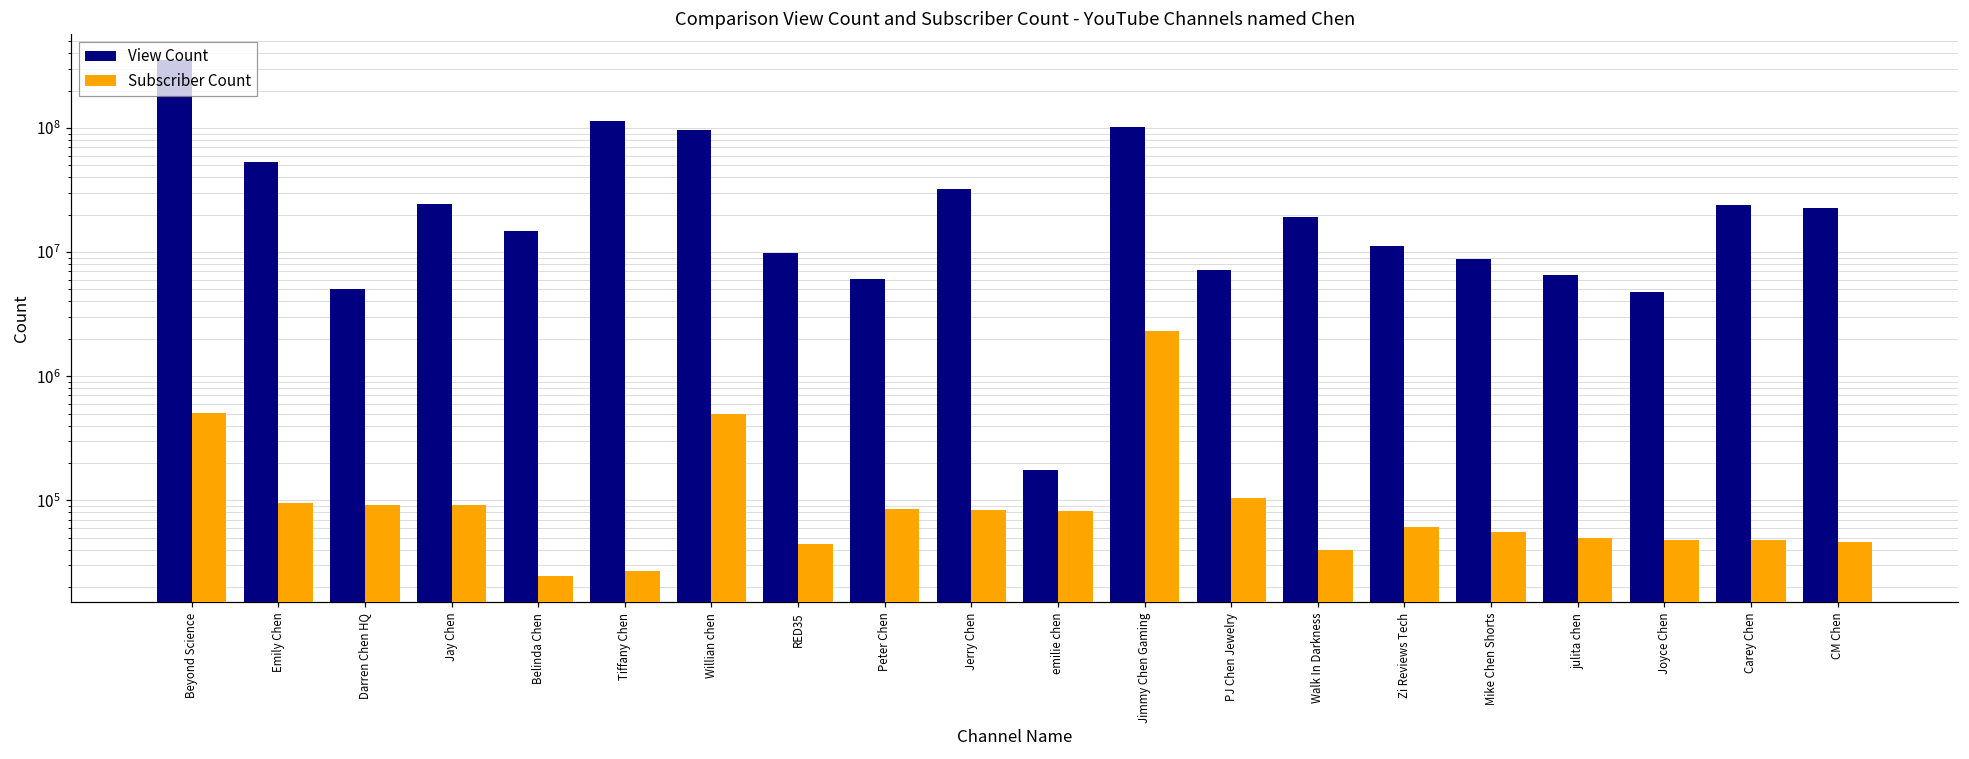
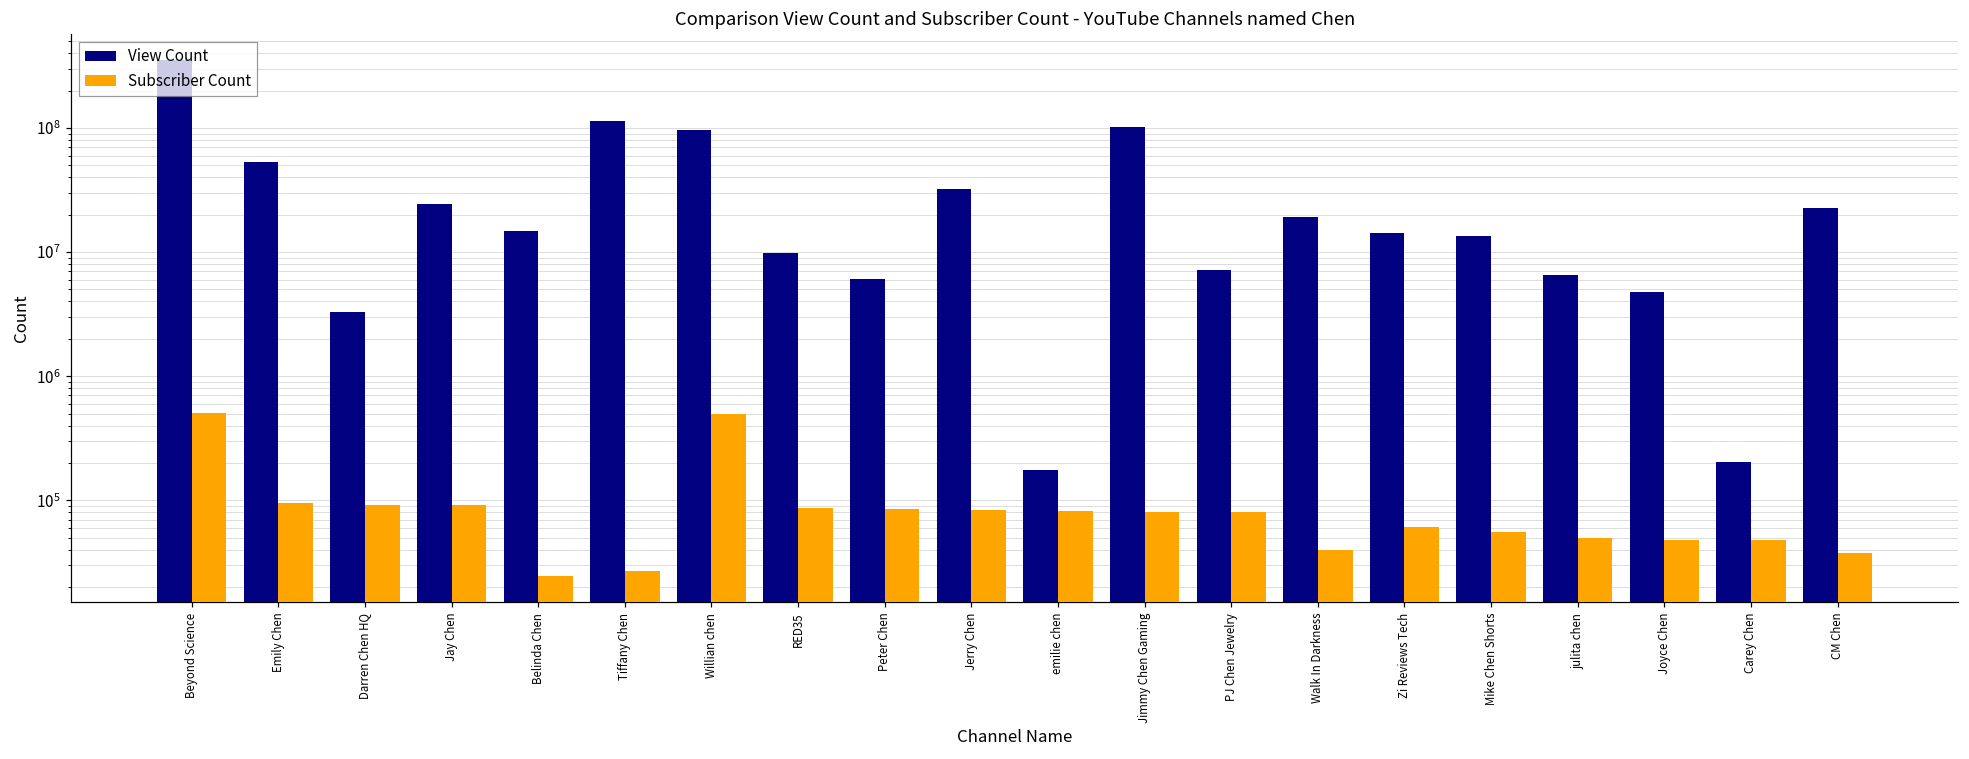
  {
    "View Count": {
      "Emily Chen": 50000000,
-     "Darren Chen HQ": 5000000,
+     "Darren Chen HQ": 3300000,
      "Jay Chen": 24000000,
      "Belinda Chen": 15000000,
      "Tiffany Chen": 110000000,
      "Willian chen": 100000000,
      "RED35": 10000000,
      "Peter Chen": 6000000,
      "Jerry Chen": 32000000,
      "emilie chen": 170000,
      "Jimmy Chen Gaming": 100000000,
      "PJ Chen Jewelry": 7000000,
      "Walk In Darkness": 19000000,
-     "Zi Reviews Tech": 11000000,
-     "Mike Chen Shorts": 9000000,
+     "Zi Reviews Tech": 14000000,
+     "Mike Chen Shorts": 13000000,
      "julita chen": 7000000,
      "Joyce Chen": 4700000,
-     "Carey Chen": 24000000,
+     "Carey Chen": 200000,
      "CM Chen": 23000000
    },
    "Subscriber Count": {
      "Beyond Science": 500000,
      "Emily Chen": 90000,
      "Darren Chen HQ": 90000,
      "Jay Chen": 90000,
      "Belinda Chen": 24000,
      "Tiffany Chen": 27000,
      "Willian chen": 500000,
-     "RED35": 45000,
+     "RED35": 90000,
      "Peter Chen": 80000,
      "Jerry Chen": 80000,
      "emilie chen": 80000,
-     "Jimmy Chen Gaming": 2300000,
-     "PJ Chen Jewelry": 110000,
+     "Jimmy Chen Gaming": 80000,
+     "PJ Chen Jewelry": 80000,
      "Walk In Darkness": 40000,
      "Zi Reviews Tech": 60000,
      "Mike Chen Shorts": 60000,
      "julita chen": 50000,
      "Joyce Chen": 48000,
      "Carey Chen": 48000,
-     "CM Chen": 46000
+     "CM Chen": 37000
    }
  }
